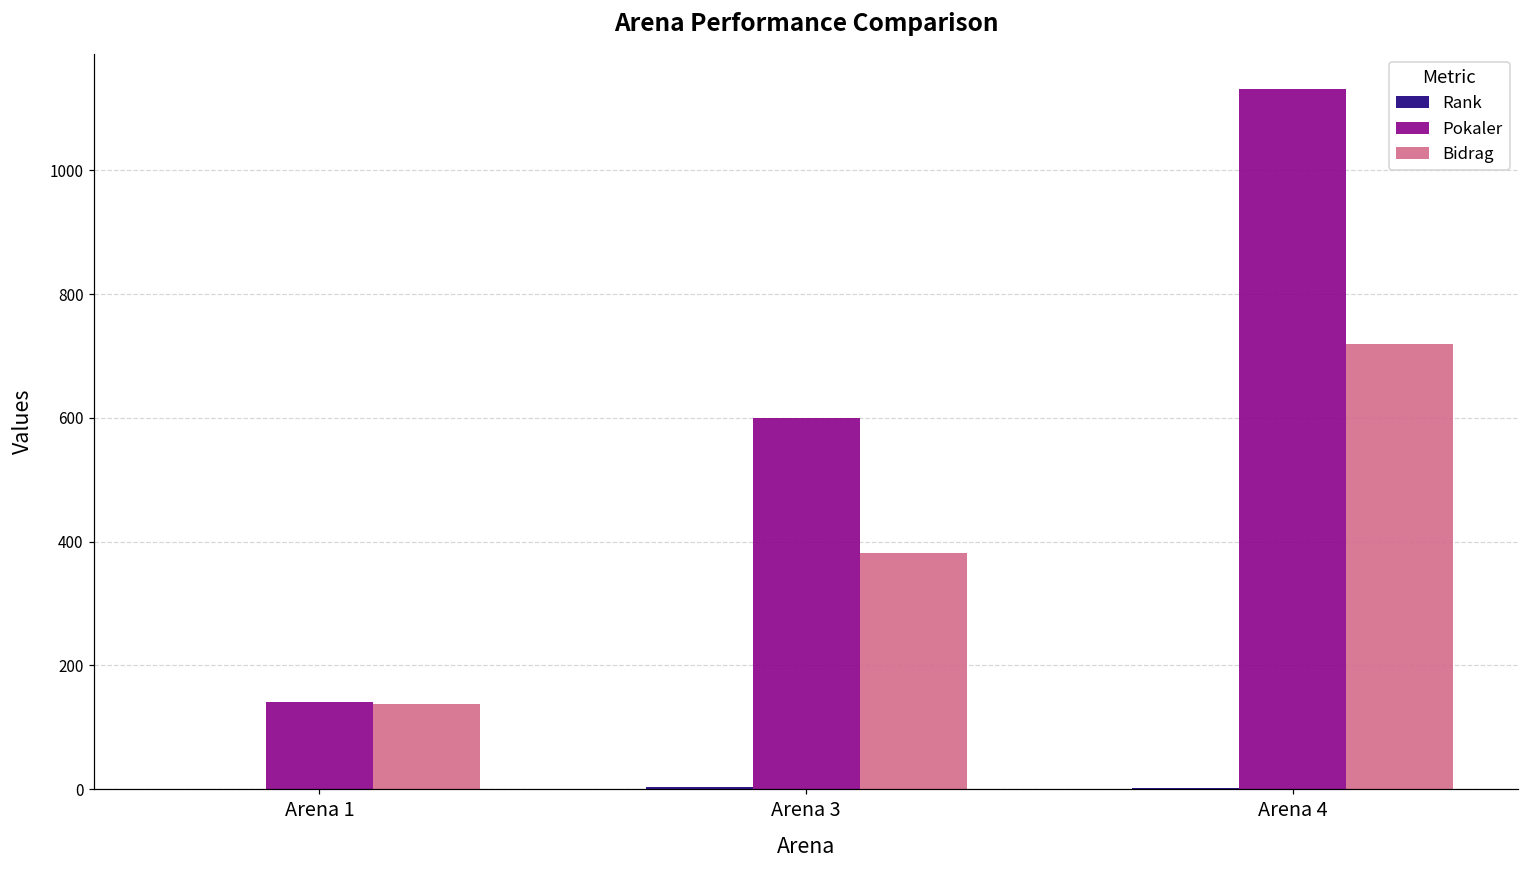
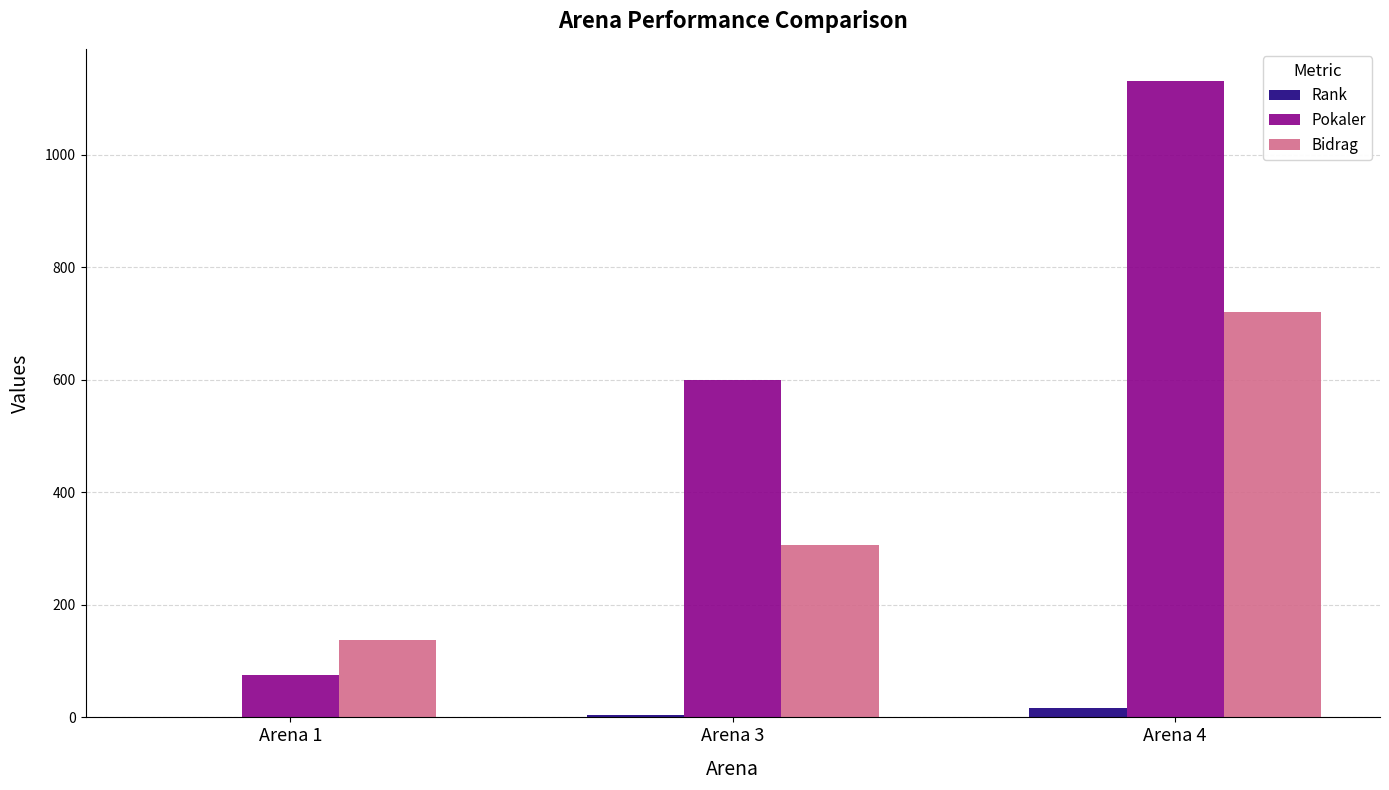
  {
    "Rank": {
-     "Arena 4": 0
+     "Arena 4": 20
    },
    "Pokaler": {
-     "Arena 1": 140,
+     "Arena 1": 80,
      "Arena 3": 600,
      "Arena 4": 1130
    },
    "Bidrag": {
      "Arena 1": 140,
-     "Arena 3": 380,
+     "Arena 3": 310,
      "Arena 4": 720
    }
  }
